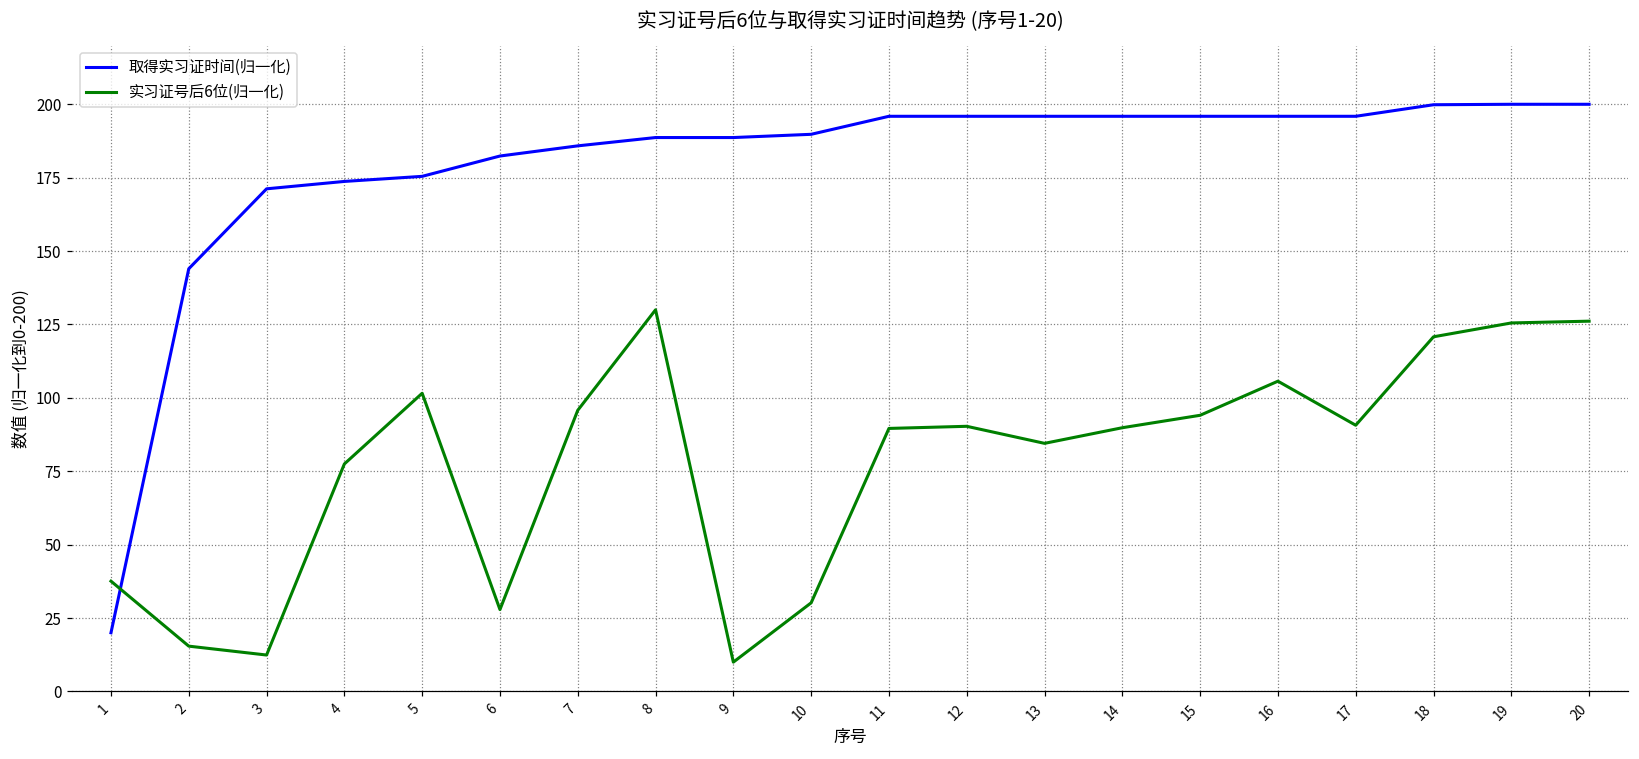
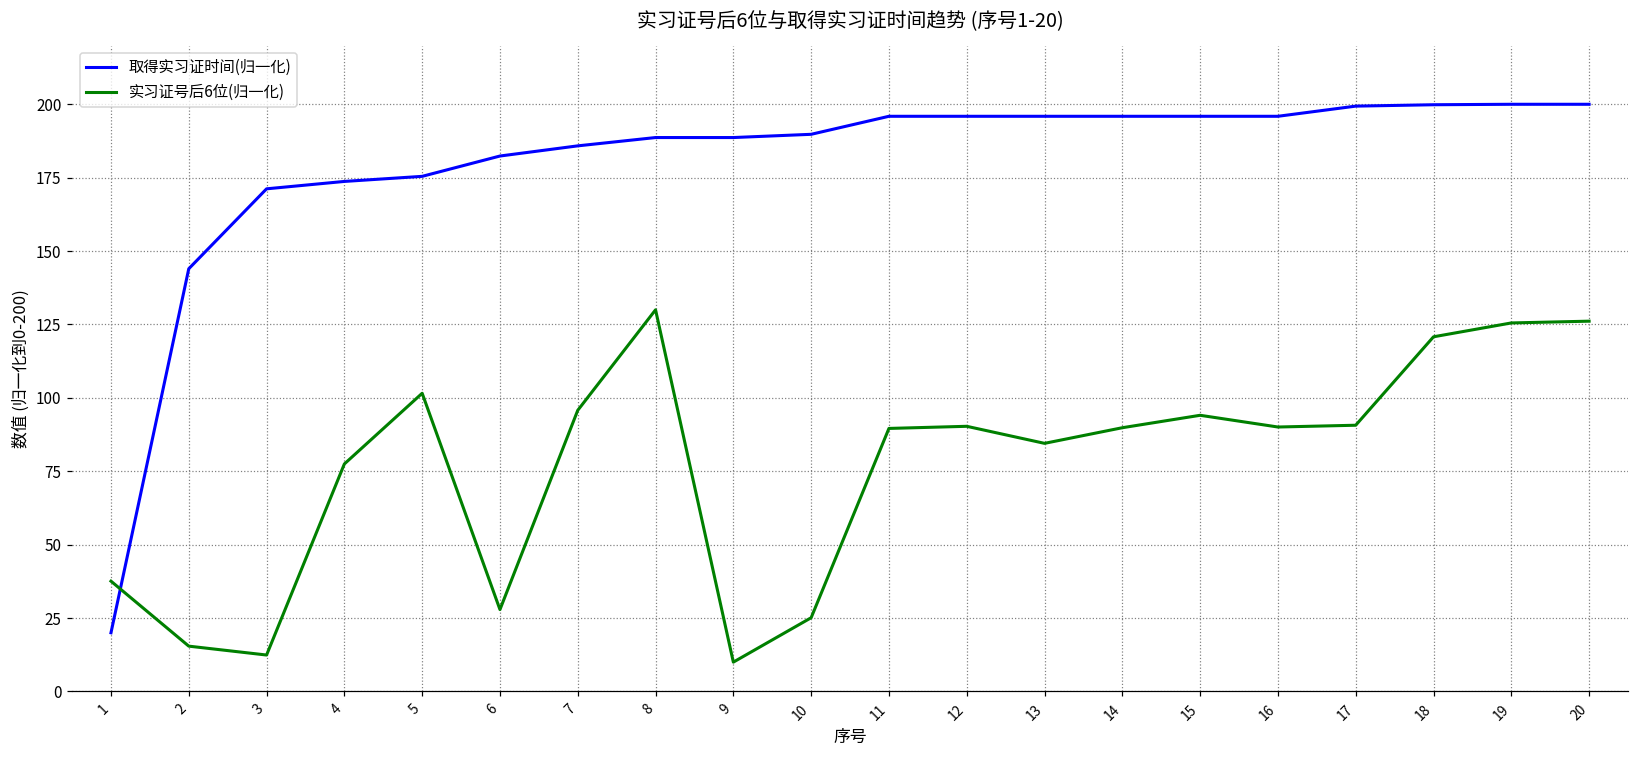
  {
    "取得实习证时间(归一化)": {
      "1": 20,
      "2": 144,
      "3": 171,
      "4": 174,
      "5": 175,
      "6": 182,
      "7": 186,
      "8": 189,
      "9": 189,
      "10": 190,
      "11": 196,
      "12": 196,
      "13": 196,
      "14": 196,
      "15": 196,
      "16": 196,
-     "17": 196,
+     "17": 199,
      "18": 200,
      "19": 200,
      "20": 200
    },
    "实习证号后6位(归一化)": {
      "1": 38,
      "2": 15,
      "3": 12,
      "4": 78,
      "5": 102,
      "6": 28,
      "7": 96,
      "8": 130,
      "9": 10,
-     "10": 30,
+     "10": 25,
      "11": 90,
      "12": 90,
      "13": 85,
      "14": 90,
      "15": 94,
-     "16": 106,
+     "16": 90,
      "17": 91,
      "18": 121,
      "19": 126,
      "20": 126
    }
  }
